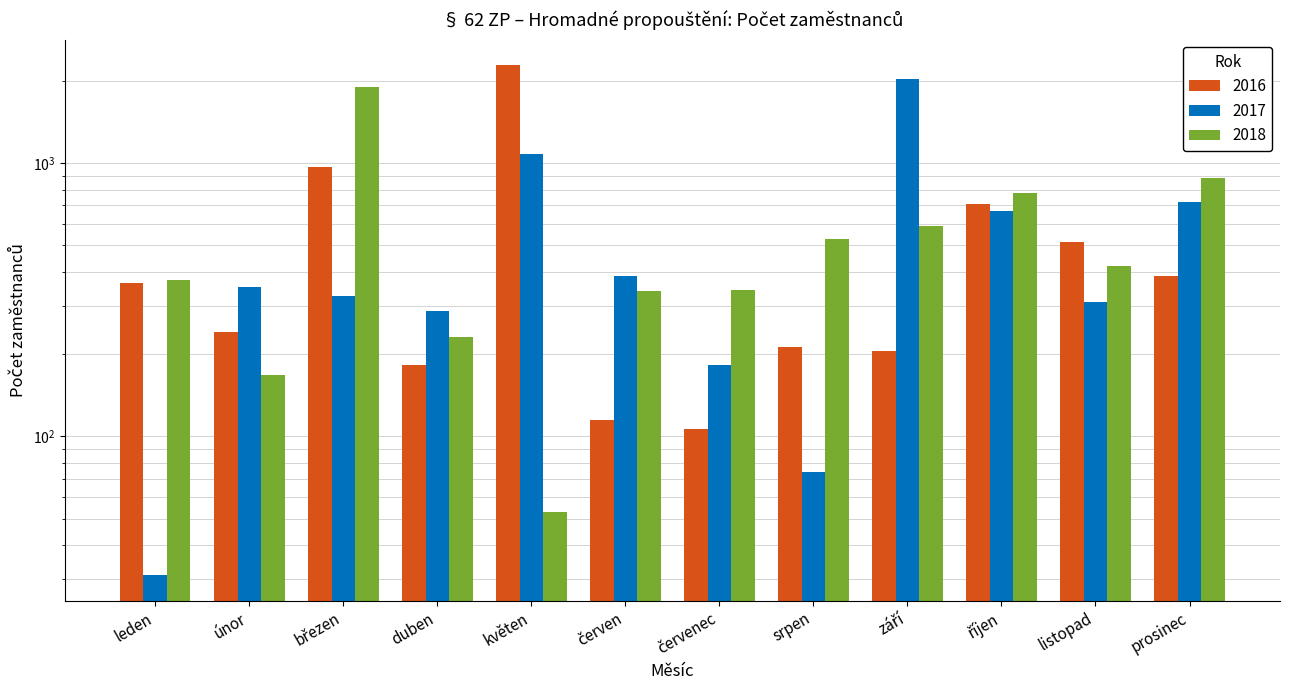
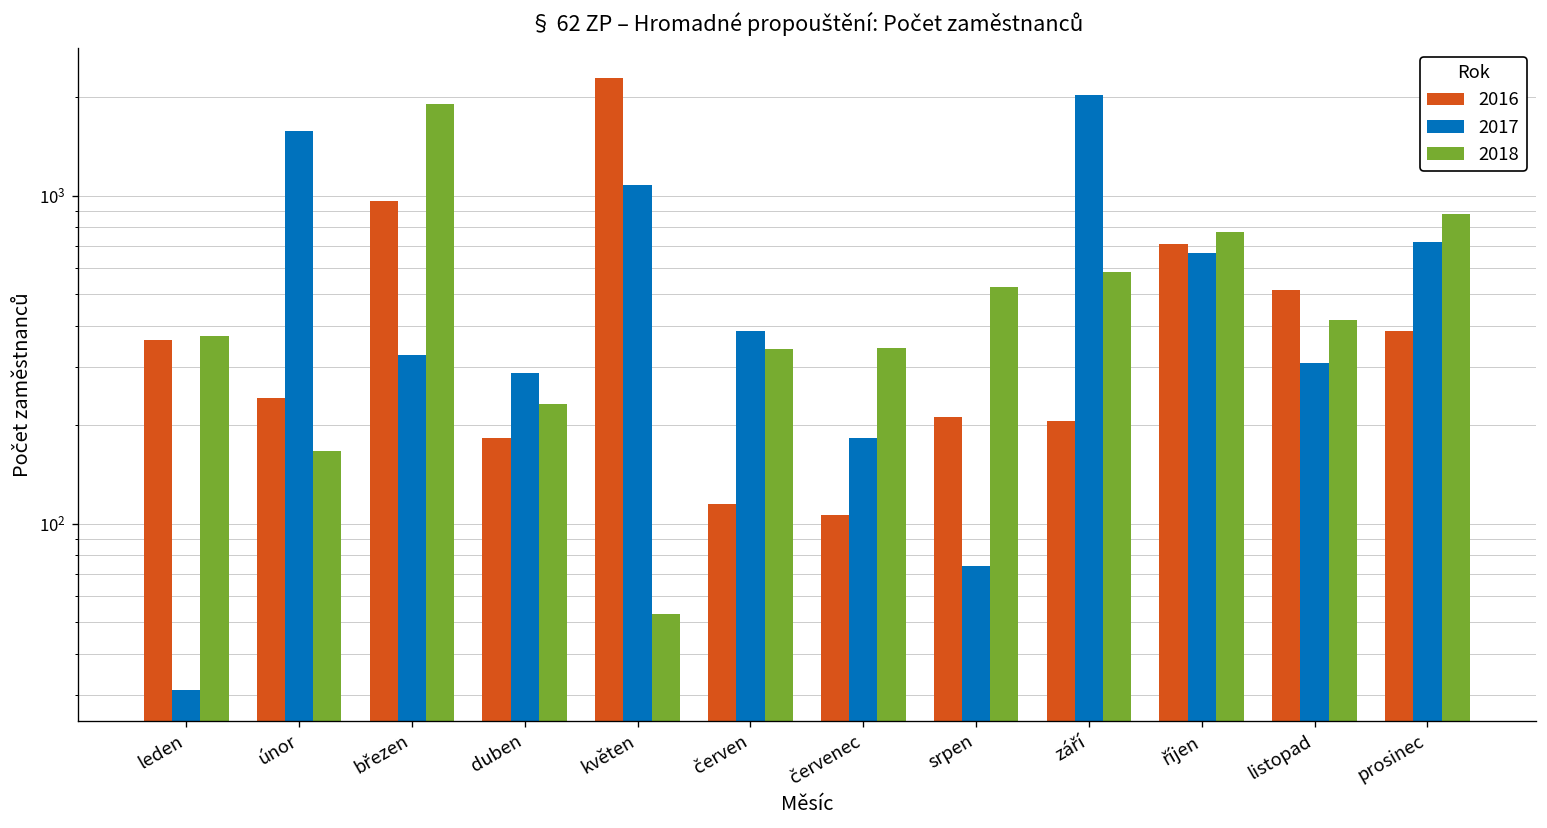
  {
    "2016": {
      "leden": 360,
      "únor": 240,
      "březen": 970,
      "duben": 180,
      "květen": 2300,
      "červen": 115,
      "červenec": 106,
      "srpen": 210,
      "září": 210,
      "říjen": 710,
      "listopad": 510,
      "prosinec": 390
    },
    "2017": {
      "leden": 31,
-     "únor": 350,
+     "únor": 1600,
      "březen": 330,
      "duben": 290,
      "květen": 1080,
      "červen": 390,
      "červenec": 180,
      "srpen": 74,
      "září": 2000,
      "říjen": 670,
      "listopad": 310,
      "prosinec": 720
    },
    "2018": {
      "leden": 370,
      "únor": 170,
      "březen": 1900,
      "duben": 230,
      "květen": 53,
      "červen": 340,
      "červenec": 340,
      "srpen": 530,
      "září": 590,
      "říjen": 770,
      "listopad": 420,
      "prosinec": 880
    }
  }
